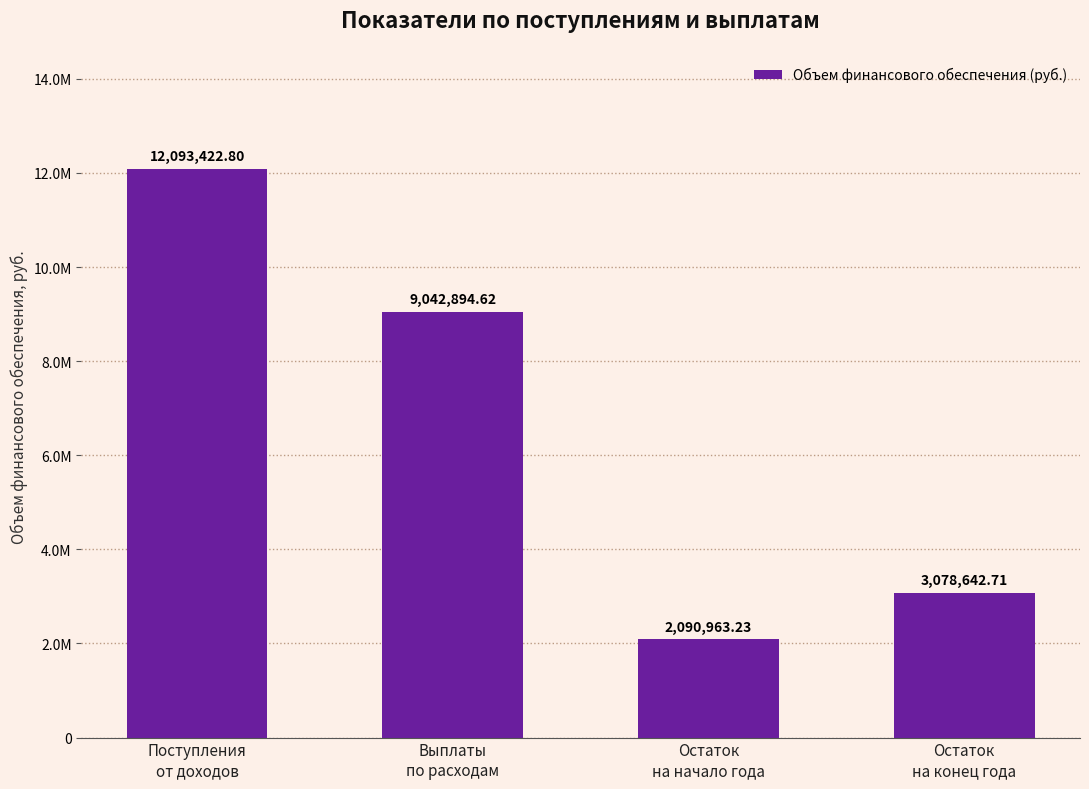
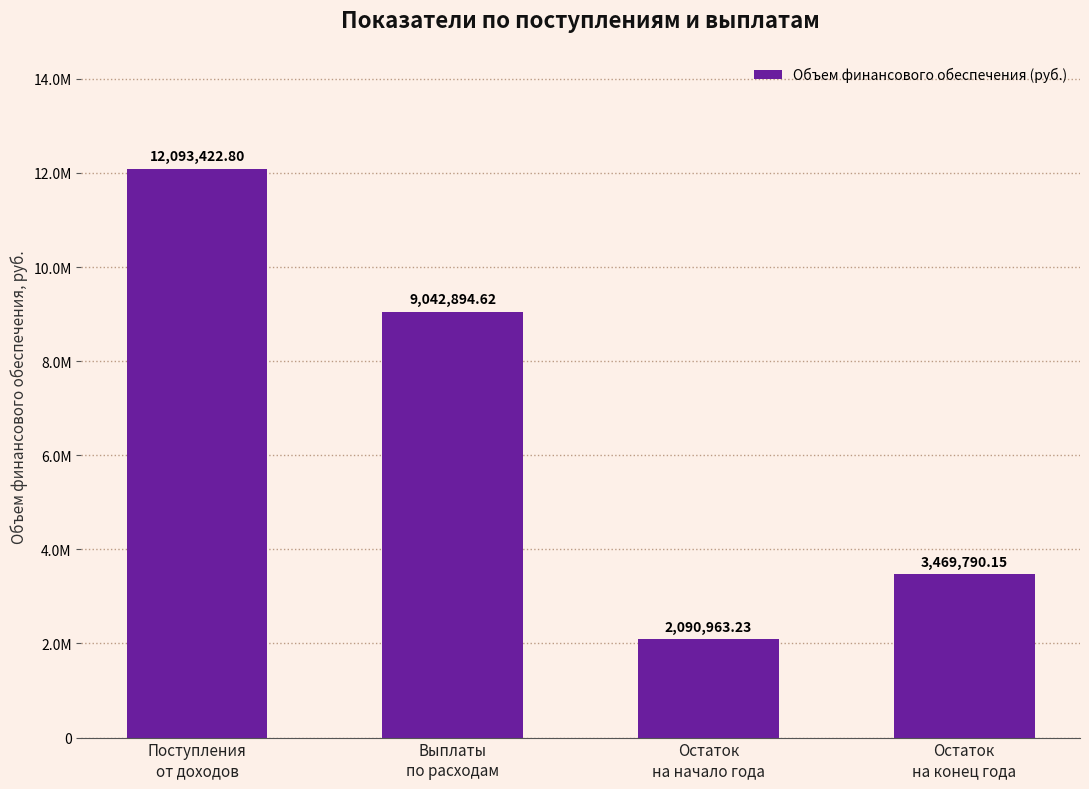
  {
    "Поступления от доходов": "12,093,422.80",
    "Выплаты по расходам": "9,042,894.62",
    "Остаток на начало года": "2,090,963.23",
-   "Остаток на конец года": "3,078,642.71"
+   "Остаток на конец года": "3,469,790.15"
  }
